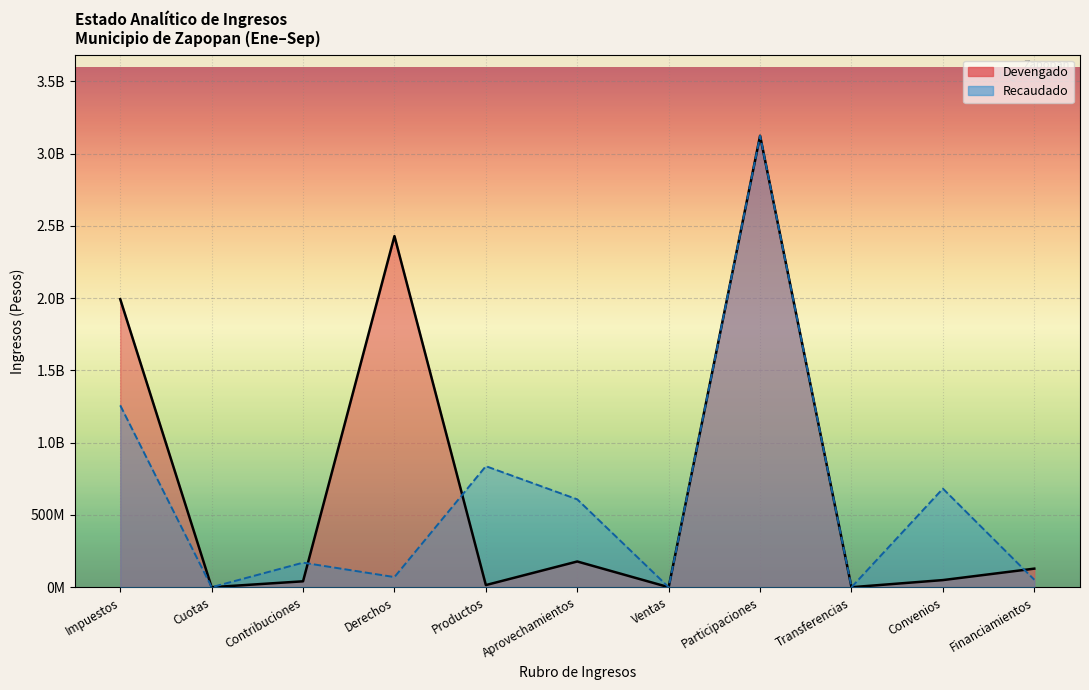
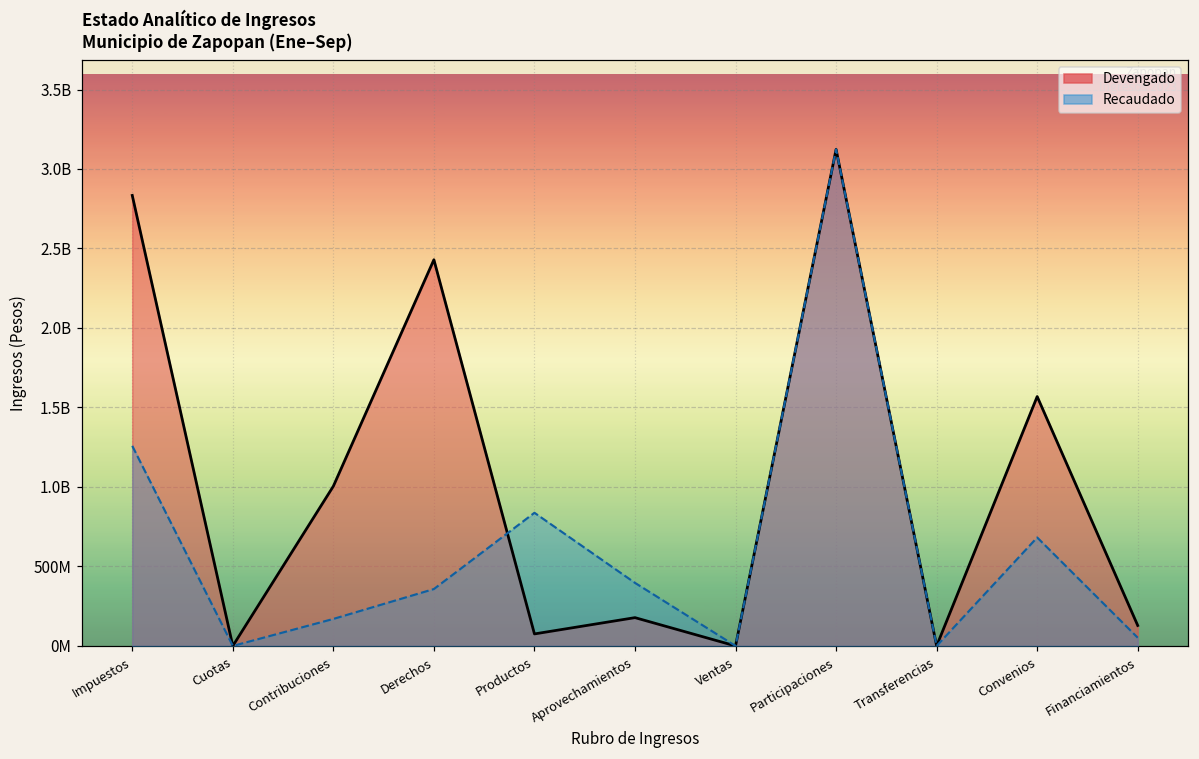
  {
    "Devengado": {
-     "Impuestos": 1990000000,
-     "Contribuciones": 40000000,
+     "Impuestos": 2830000000,
+     "Contribuciones": 1000000000,
      "Derechos": 2430000000,
-     "Productos": 10000000,
+     "Productos": 80000000,
      "Aprovechamientos": 180000000,
-     "Convenios": 50000000,
+     "Convenios": 1570000000,
      "Financiamientos": 130000000
    },
    "Recaudado": {
      "Impuestos": 1260000000,
      "Contribuciones": 170000000,
-     "Derechos": 70000000,
+     "Derechos": 360000000,
      "Productos": 840000000,
-     "Aprovechamientos": 610000000,
+     "Aprovechamientos": 400000000,
      "Convenios": 680000000,
      "Financiamientos": 50000000
    }
  }
